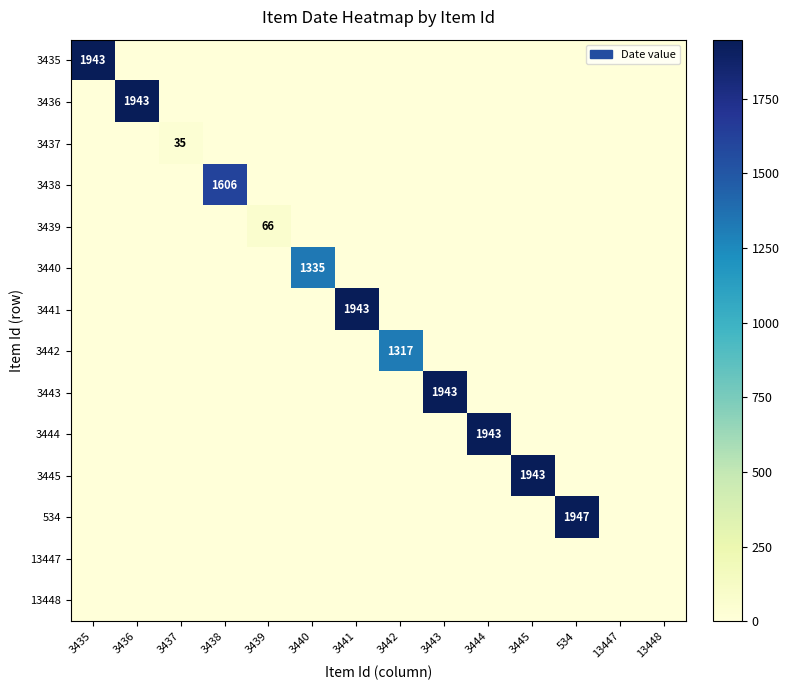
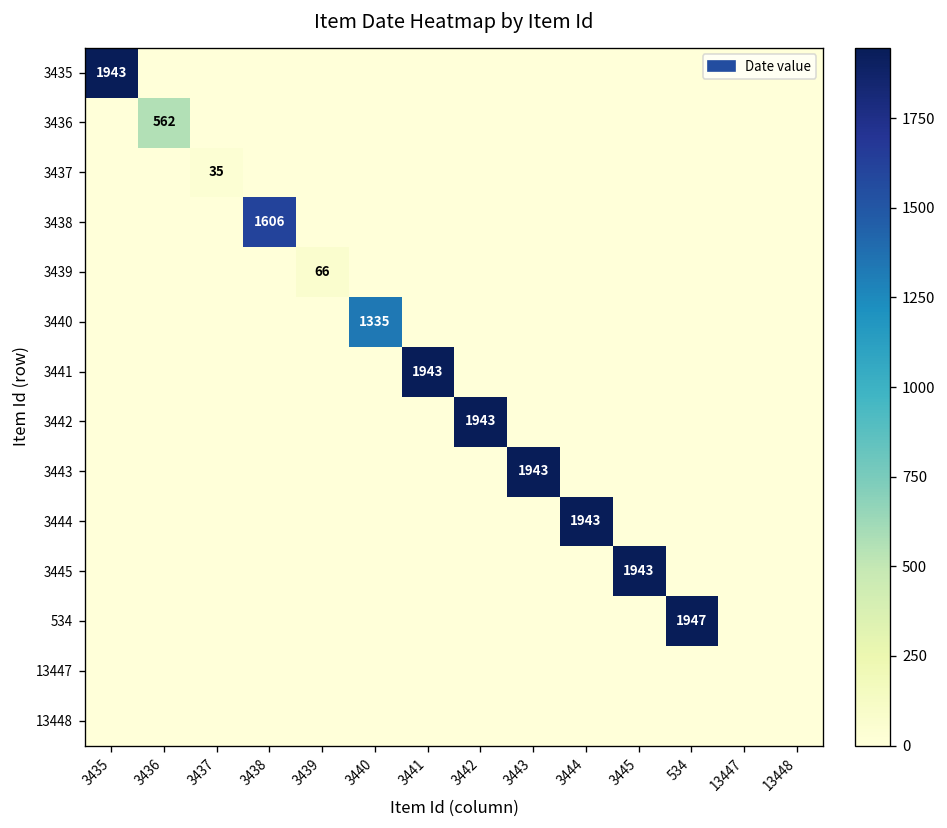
  {
    "3435": {
      "3435": 1943
    },
    "3436": {
-     "3436": 1943
+     "3436": 562
    },
    "3437": {
      "3437": 35
    },
    "3438": {
      "3438": 1606
    },
    "3439": {
      "3439": 66
    },
    "3440": {
      "3440": 1335
    },
    "3441": {
      "3441": 1943
    },
    "3442": {
-     "3442": 1317
+     "3442": 1943
    },
    "3443": {
      "3443": 1943
    },
    "3444": {
      "3444": 1943
    },
    "3445": {
      "3445": 1943
    },
    "534": {
      "534": 1947
    }
  }
